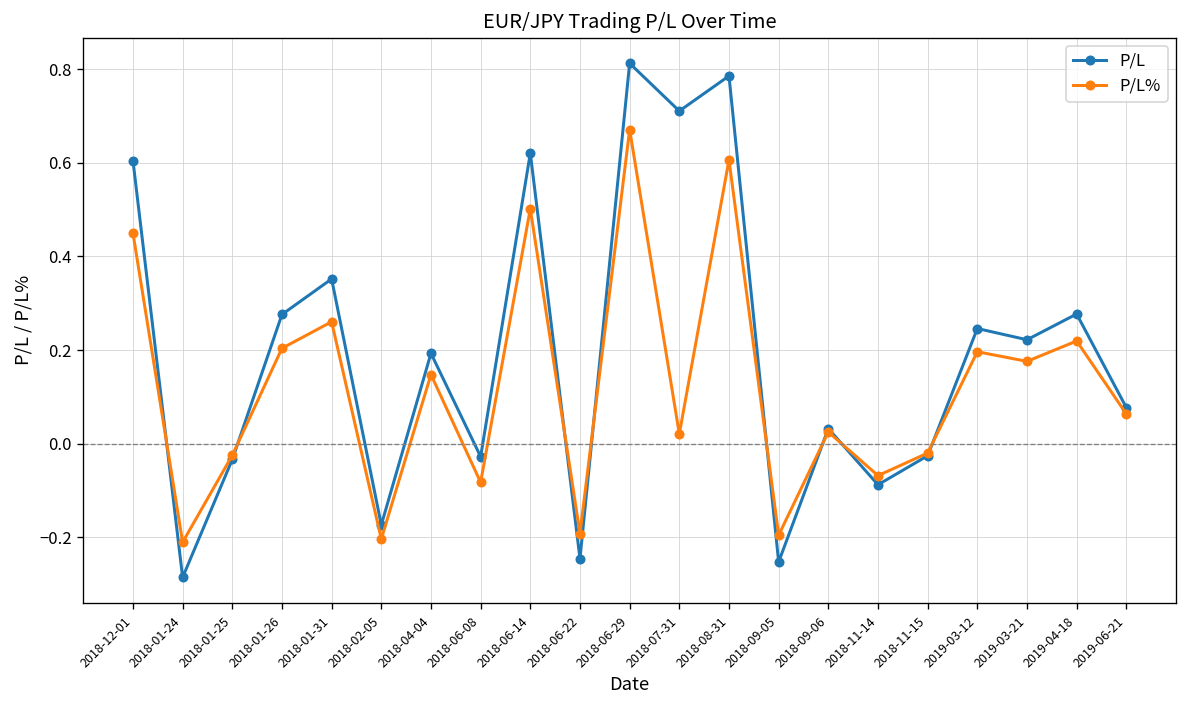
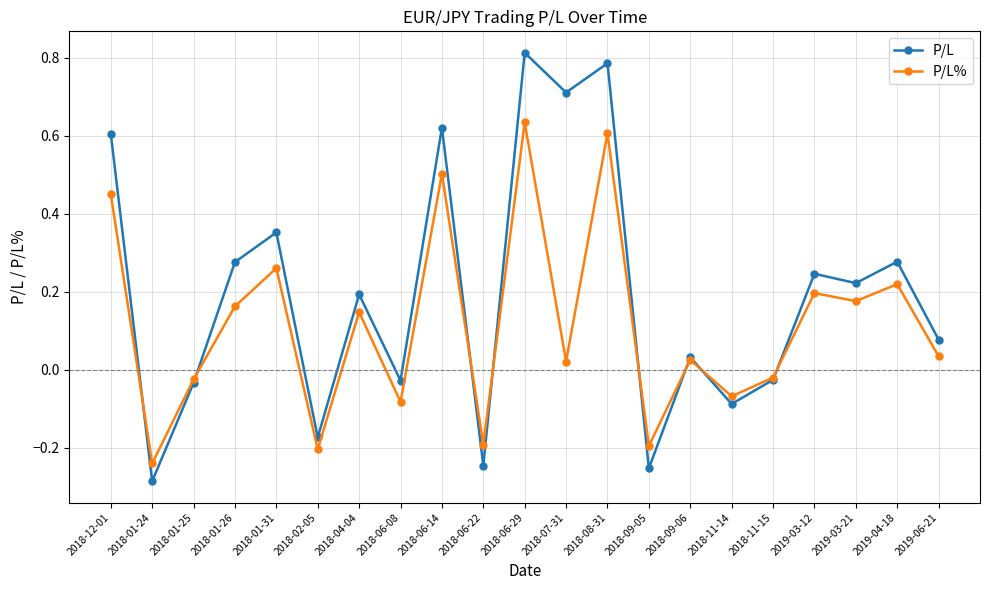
  {
    "P/L": {
      "2018-12-01": 0.61,
      "2018-01-24": -0.29,
      "2018-01-25": -0.03,
      "2018-01-26": 0.28,
      "2018-01-31": 0.35,
      "2018-02-05": -0.17,
      "2018-04-04": 0.19,
      "2018-06-08": -0.03,
      "2018-06-14": 0.62,
      "2018-06-22": -0.25,
      "2018-06-29": 0.81,
      "2018-07-31": 0.71,
      "2018-08-31": 0.79,
      "2018-09-05": -0.25,
      "2018-09-06": 0.03,
      "2018-11-14": -0.09,
      "2019-03-12": 0.25,
      "2019-03-21": 0.22,
      "2019-04-18": 0.28,
      "2019-06-21": 0.08
    },
    "P/L%": {
      "2018-12-01": 0.45,
-     "2018-01-24": -0.21,
+     "2018-01-24": -0.24,
      "2018-01-25": -0.03,
-     "2018-01-26": 0.20,
+     "2018-01-26": 0.16,
      "2018-01-31": 0.26,
      "2018-02-05": -0.20,
      "2018-04-04": 0.15,
      "2018-06-08": -0.08,
      "2018-06-14": 0.50,
      "2018-06-22": -0.19,
-     "2018-06-29": 0.67,
+     "2018-06-29": 0.63,
      "2018-07-31": 0.02,
      "2018-08-31": 0.61,
      "2018-09-05": -0.20,
      "2018-09-06": 0.02,
      "2018-11-14": -0.07,
      "2019-03-12": 0.20,
      "2019-03-21": 0.18,
      "2019-04-18": 0.22,
-     "2019-06-21": 0.06
+     "2019-06-21": 0.03
    }
  }
